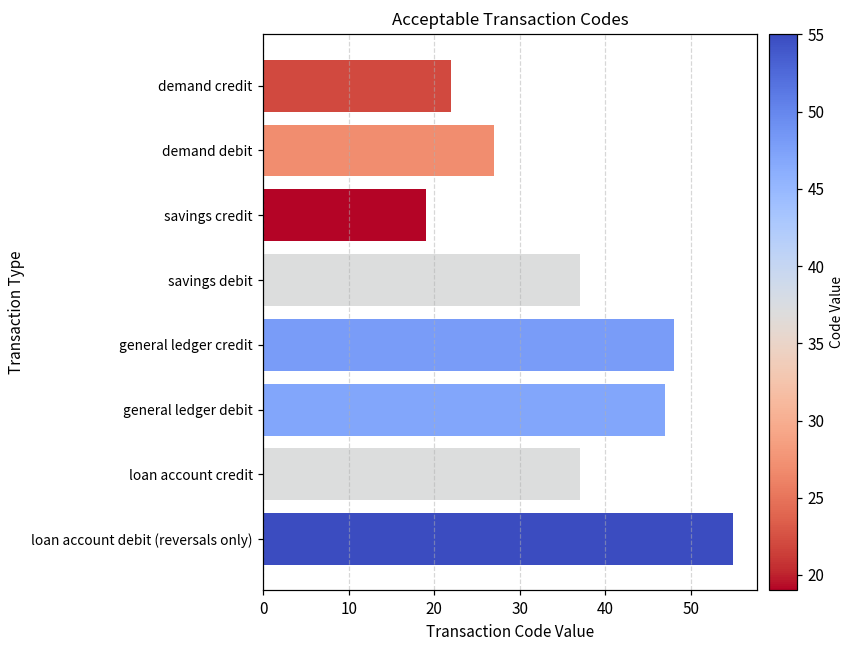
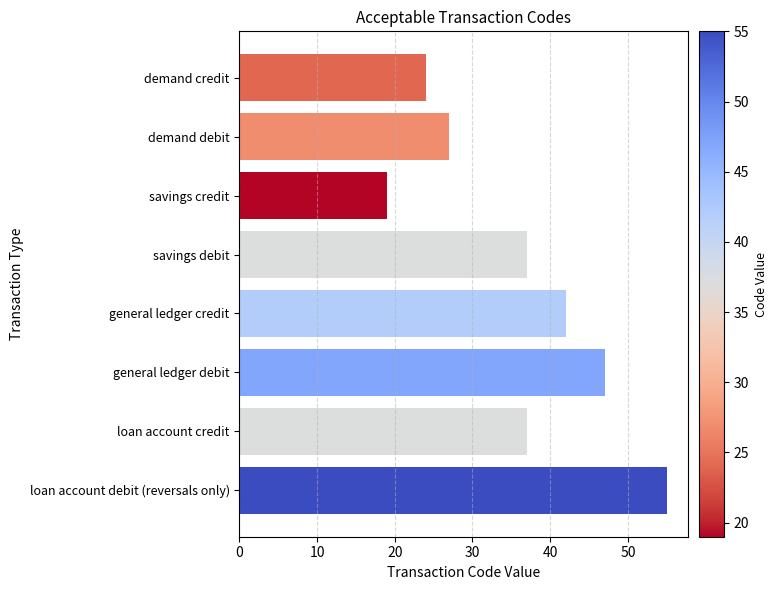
  {
-   "demand credit": 22,
+   "demand credit": 24,
    "demand debit": 27,
    "savings credit": 19,
    "savings debit": 37,
-   "general ledger credit": 48,
+   "general ledger credit": 42,
    "general ledger debit": 47,
    "loan account credit": 37,
    "loan account debit (reversals only)": 55
  }
